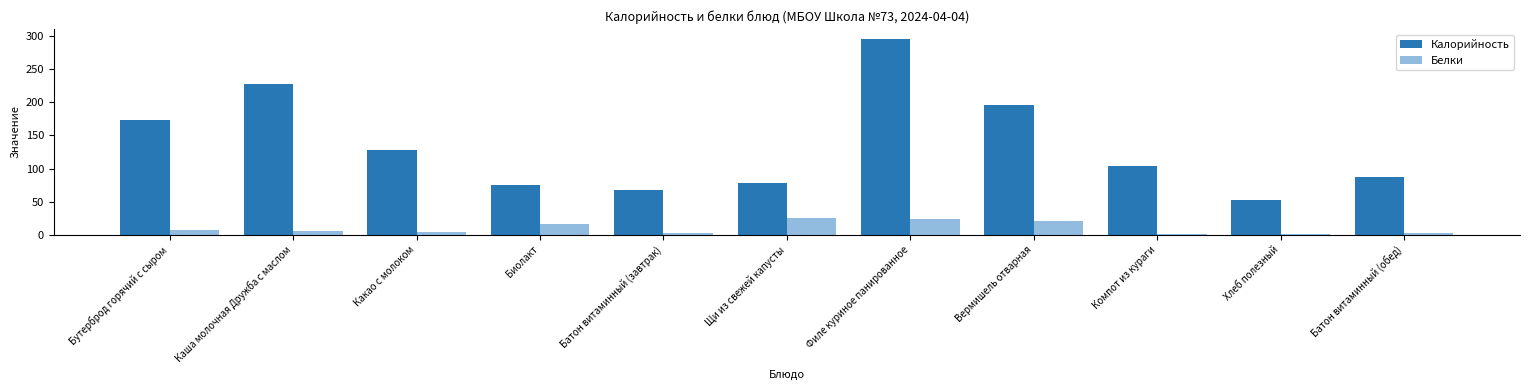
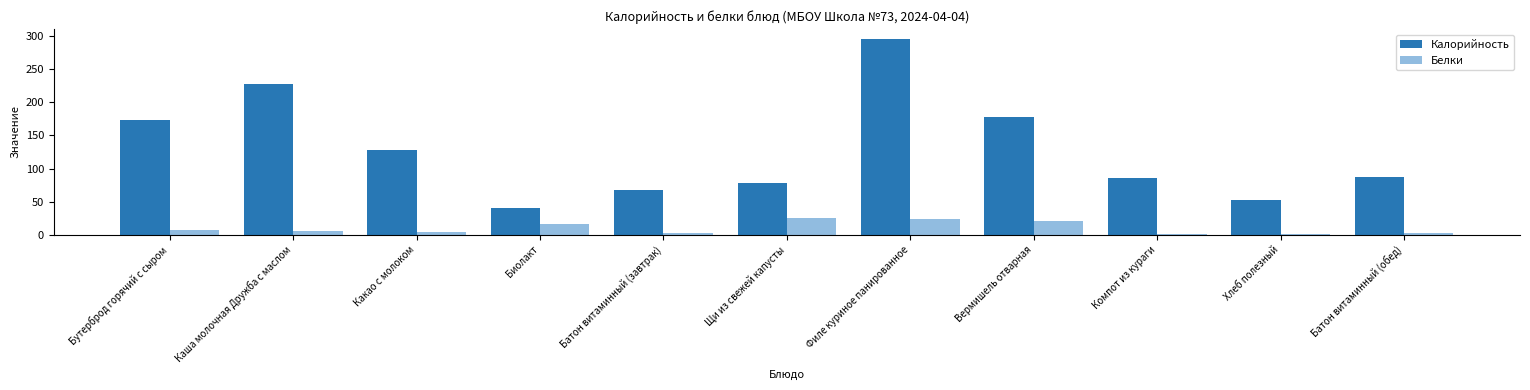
  {
    "Калорийность": {
      "Бутерброд горячий с сыром": 170,
      "Каша молочная Дружба с маслом": 230,
      "Какао с молоком": 130,
-     "Биолакт": 80,
+     "Биолакт": 40,
      "Батон витаминный (завтрак)": 70,
      "Щи из свежей капусты": 80,
      "Филе куриное панированное": 300,
-     "Вермишель отварная": 200,
-     "Компот из кураги": 100,
+     "Вермишель отварная": 180,
+     "Компот из кураги": 90,
      "Хлеб полезный": 50,
      "Батон витаминный (обед)": 90
    },
    "Белки": {
      "Бутерброд горячий с сыром": 10,
      "Каша молочная Дружба с маслом": 10,
      "Какао с молоком": 0,
      "Биолакт": 20,
      "Щи из свежей капусты": 30,
      "Филе куриное панированное": 20,
      "Вермишель отварная": 20
    }
  }
